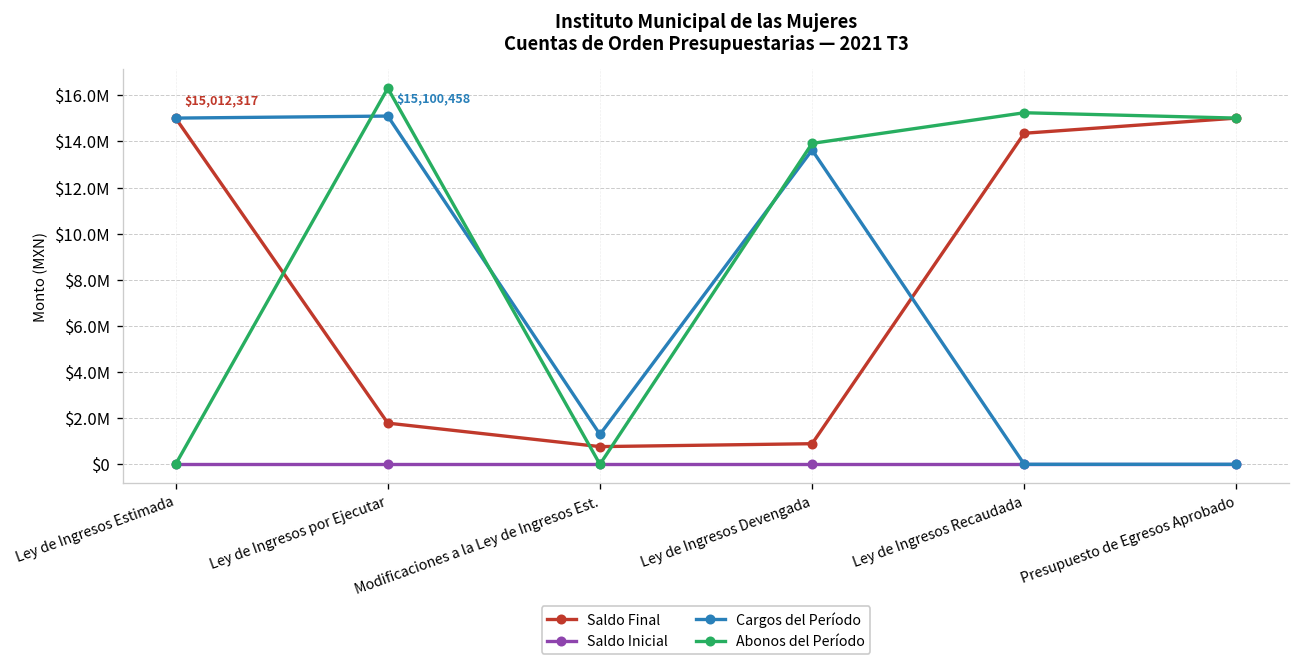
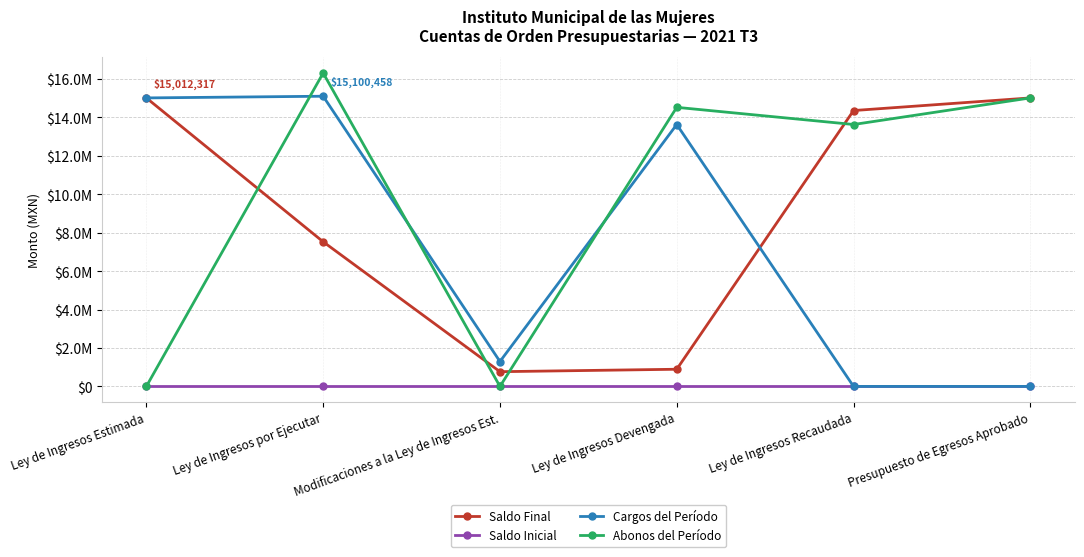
  {
    "Saldo Final": {
-     "Ley de Ingresos por Ejecutar": "$1800000",
+     "Ley de Ingresos por Ejecutar": "$7500000",
      "Modificaciones a la Ley de Ingresos Est.": "$800000",
      "Ley de Ingresos Devengada": "$900000",
      "Ley de Ingresos Recaudada": "$14400000"
    },
    "Saldo Inicial": {
      "Ley de Ingresos por Ejecutar": "$0",
      "Ley de Ingresos Devengada": "$0"
    },
    "Cargos del Período": {
      "Ley de Ingresos por Ejecutar": "$15,100,458"
    },
    "Abonos del Período": {
-     "Ley de Ingresos Devengada": "$13900000",
-     "Ley de Ingresos Recaudada": "$15200000"
+     "Ley de Ingresos Devengada": "$14500000",
+     "Ley de Ingresos Recaudada": "$13600000"
    }
  }
